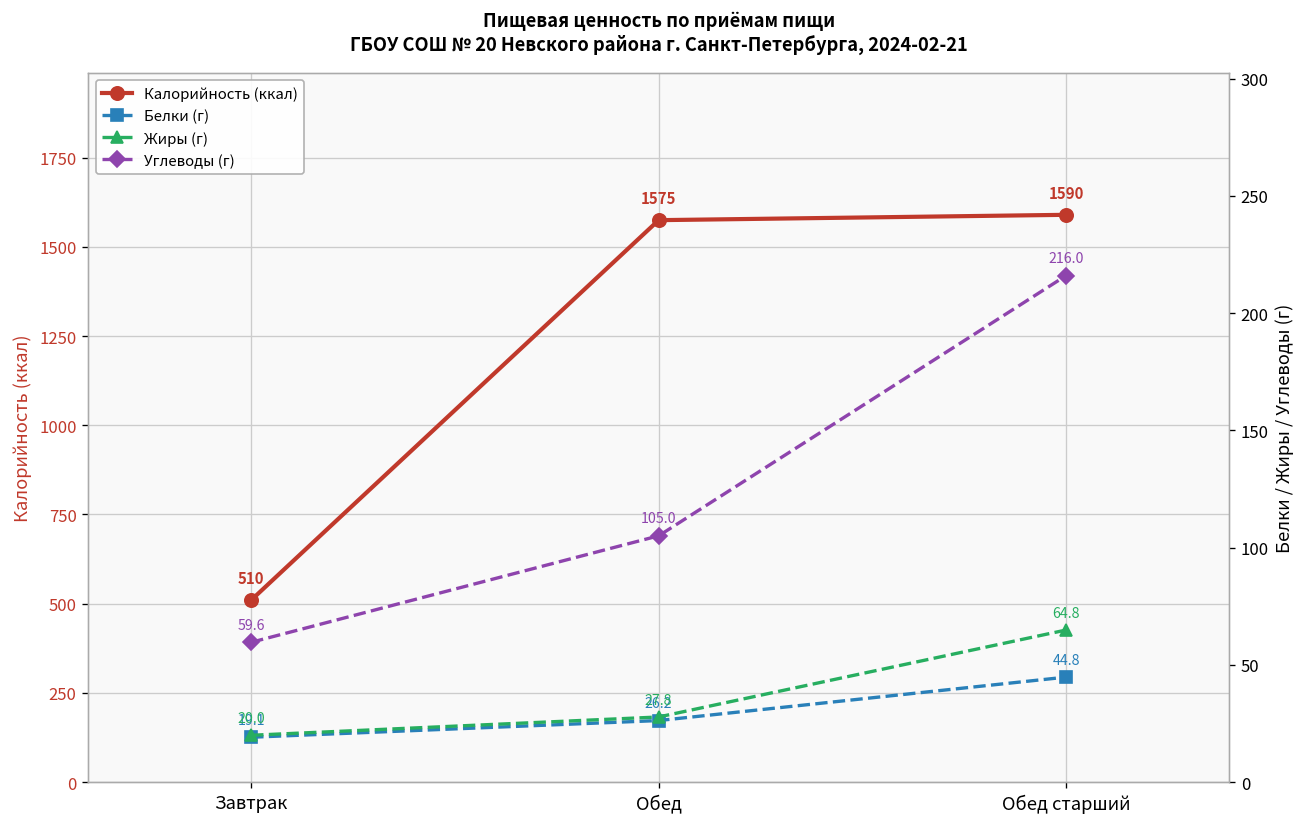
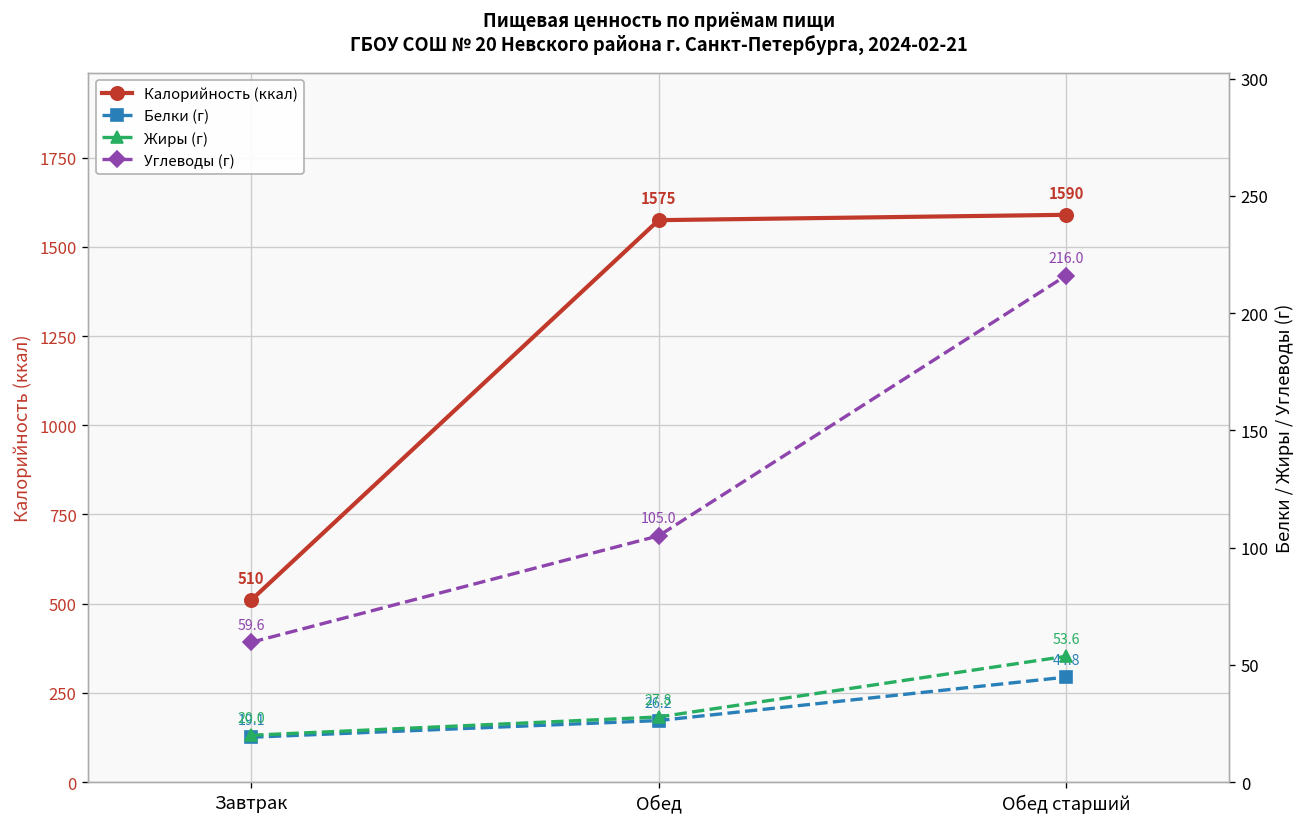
  {
    "Калорийность (ккал)": {
      "Завтрак": 510,
      "Обед": 1575,
      "Обед старший": 1590
    },
    "Жиры (г)": {
-     "Обед старший": 64.8
+     "Обед старший": 53.6
    },
    "Углеводы (г)": {
      "Завтрак": 59.6,
      "Обед": 105.0,
      "Обед старший": 216.0
    }
  }
